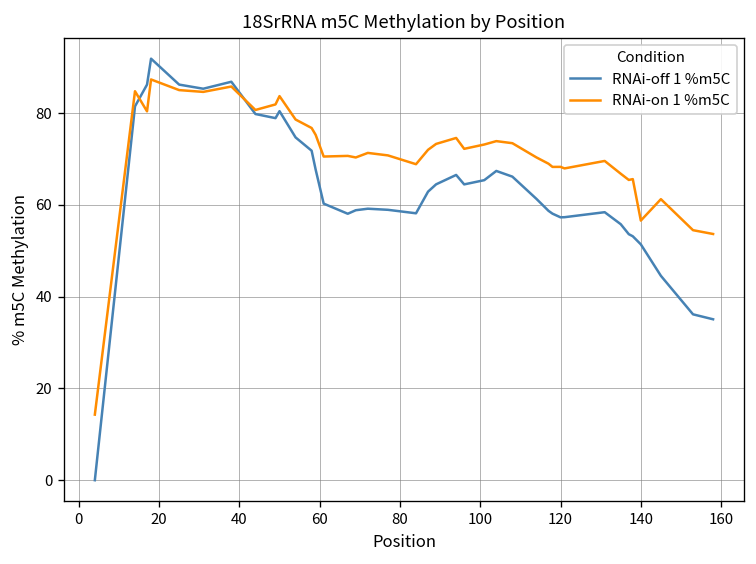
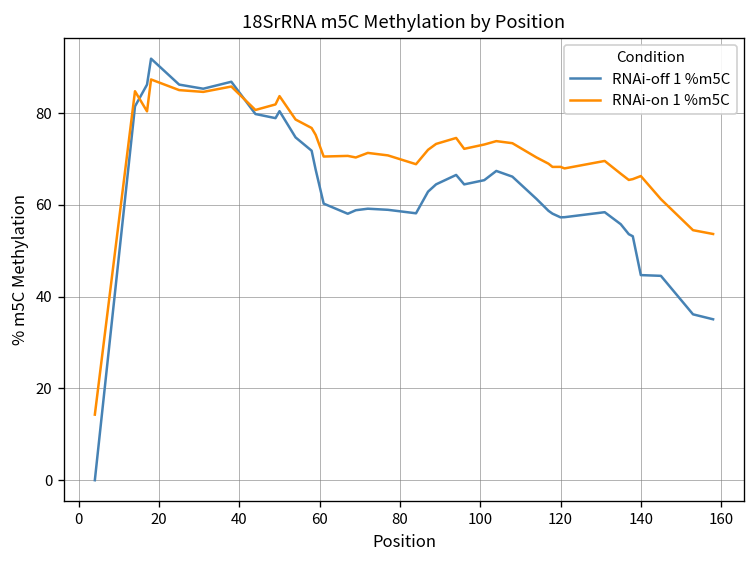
  {
    "RNAi-off 1 %m5C": {
      "120": 57,
-     "140": 51
+     "140": 45
    },
    "RNAi-on 1 %m5C": {
      "120": 68,
-     "140": 57
+     "140": 66
    }
  }
